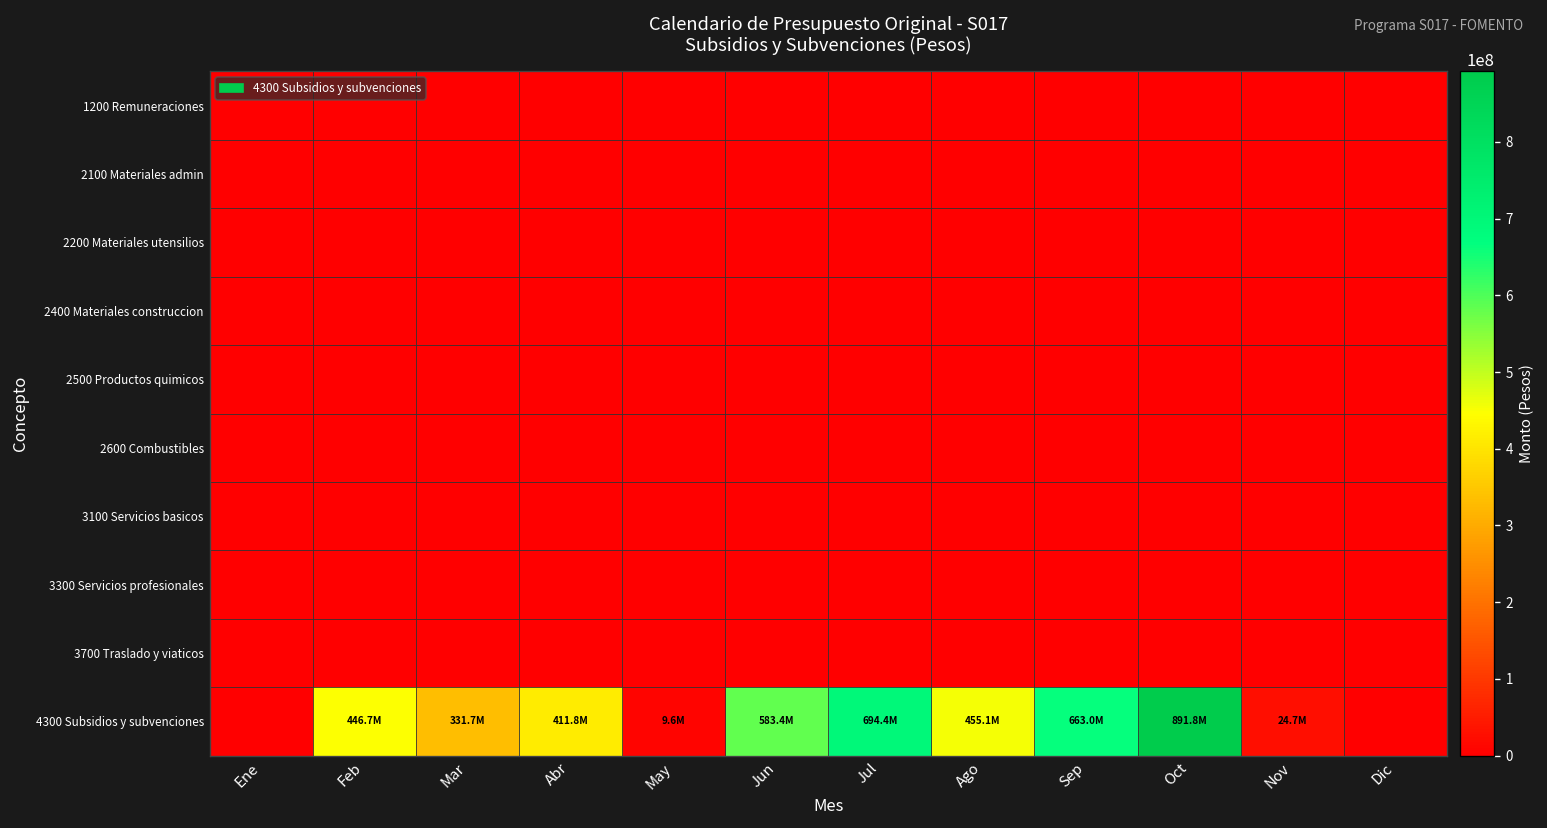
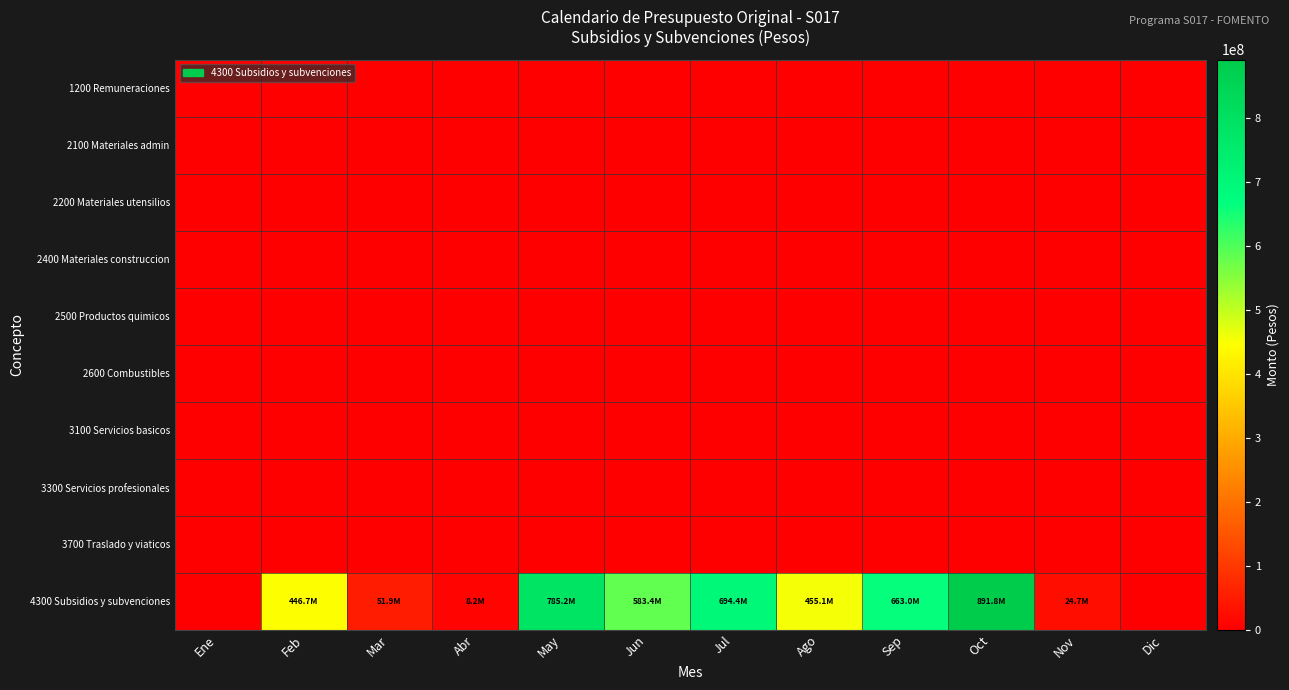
  {
    "4300 Subsidios y subvenciones": {
      "Feb": "446.7M",
-     "Mar": "331.7M",
-     "Abr": "411.8M",
-     "May": "9.6M",
+     "Mar": "51.9M",
+     "Abr": "8.2M",
+     "May": "785.2M",
      "Jun": "583.4M",
      "Jul": "694.4M",
      "Ago": "455.1M",
      "Sep": "663.0M",
      "Oct": "891.8M",
      "Nov": "24.7M"
    }
  }
